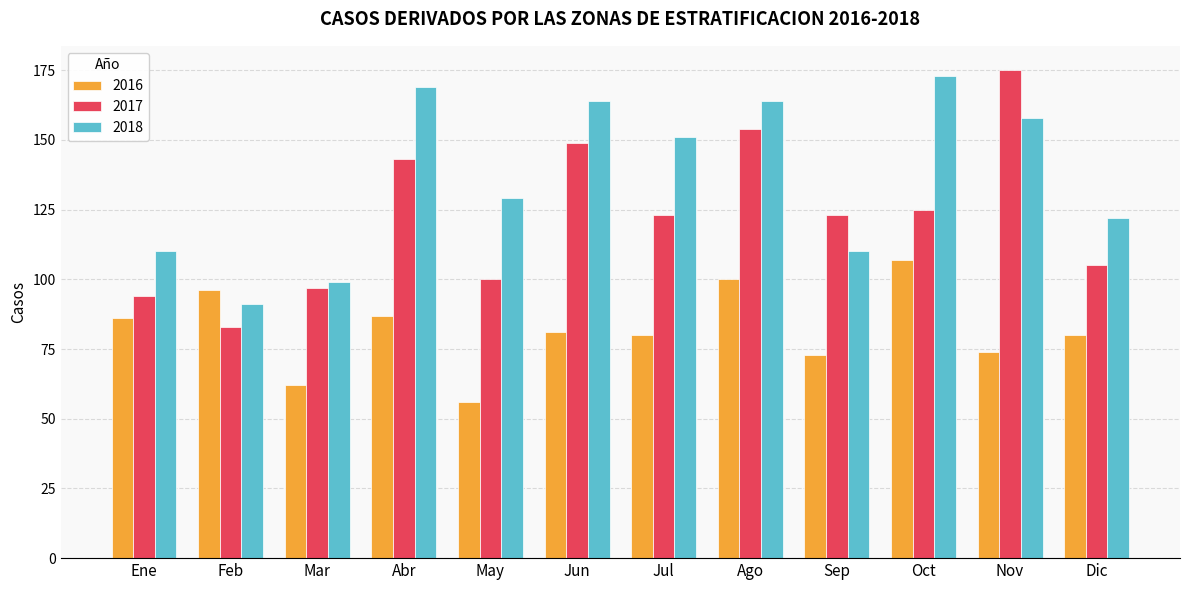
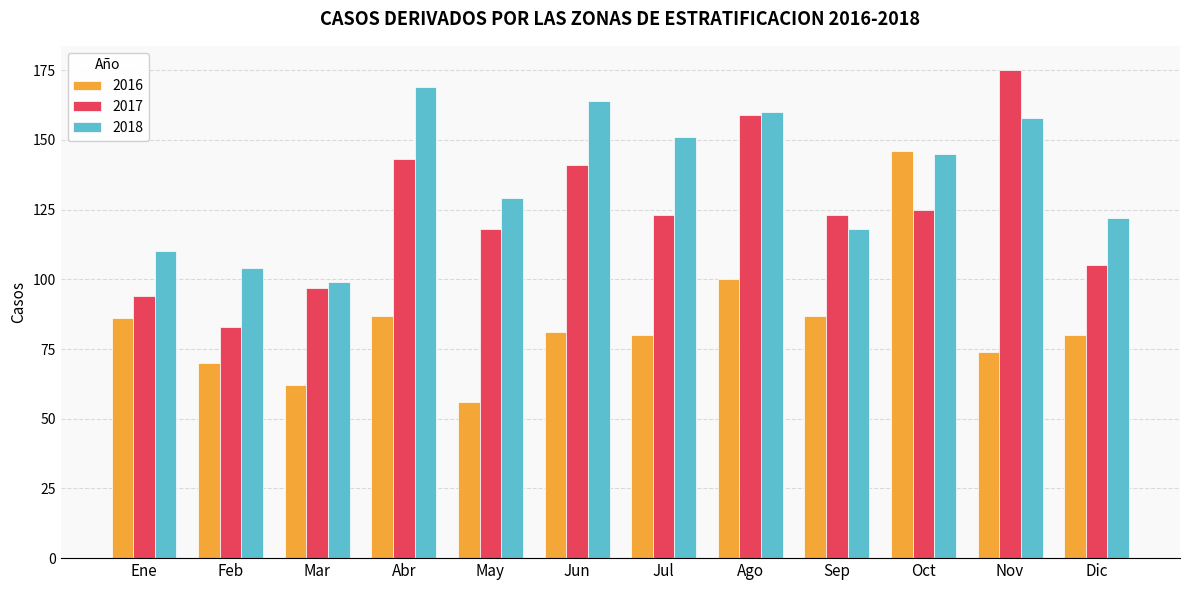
  {
    "2016": {
      "Ene": 86,
-     "Feb": 96,
+     "Feb": 70,
      "Mar": 62,
      "Abr": 87,
      "May": 56,
      "Jun": 81,
      "Jul": 80,
      "Ago": 100,
-     "Sep": 73,
-     "Oct": 107,
+     "Sep": 87,
+     "Oct": 146,
      "Nov": 74,
      "Dic": 80
    },
    "2017": {
      "Ene": 94,
      "Feb": 83,
      "Mar": 97,
      "Abr": 143,
-     "May": 100,
-     "Jun": 149,
+     "May": 118,
+     "Jun": 141,
      "Jul": 123,
-     "Ago": 154,
+     "Ago": 159,
      "Sep": 123,
      "Oct": 125,
      "Nov": 175,
      "Dic": 105
    },
    "2018": {
      "Ene": 110,
-     "Feb": 91,
+     "Feb": 104,
      "Mar": 99,
      "Abr": 169,
      "May": 129,
      "Jun": 164,
      "Jul": 151,
-     "Ago": 164,
-     "Sep": 110,
-     "Oct": 173,
+     "Ago": 160,
+     "Sep": 118,
+     "Oct": 145,
      "Nov": 158,
      "Dic": 122
    }
  }
